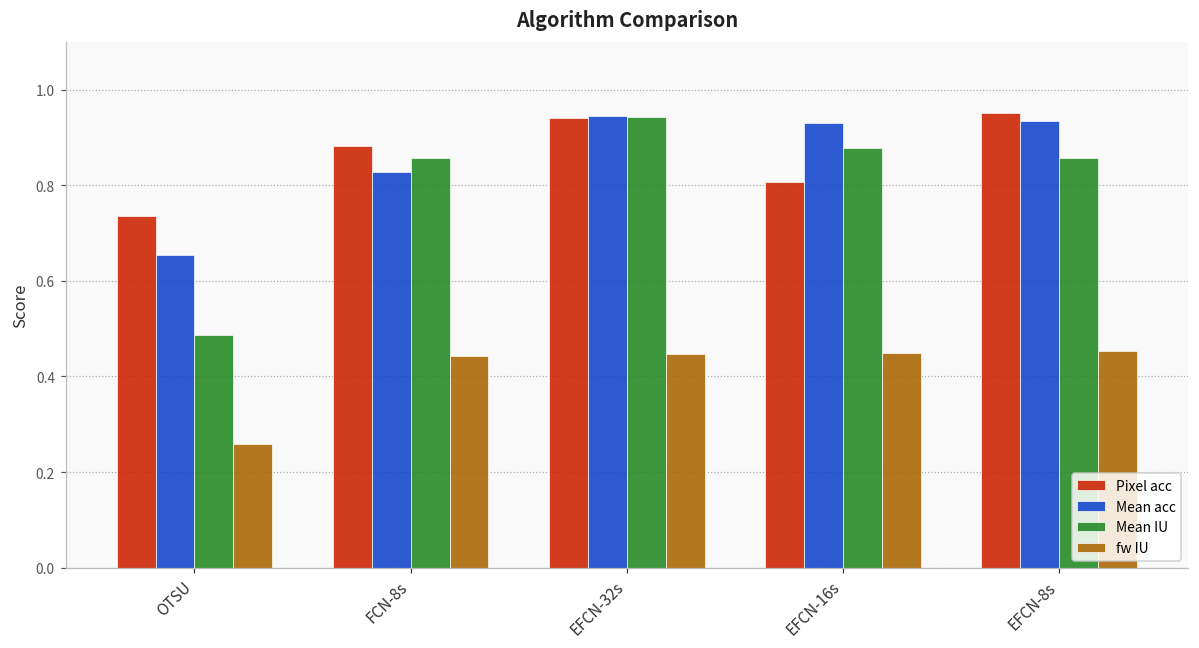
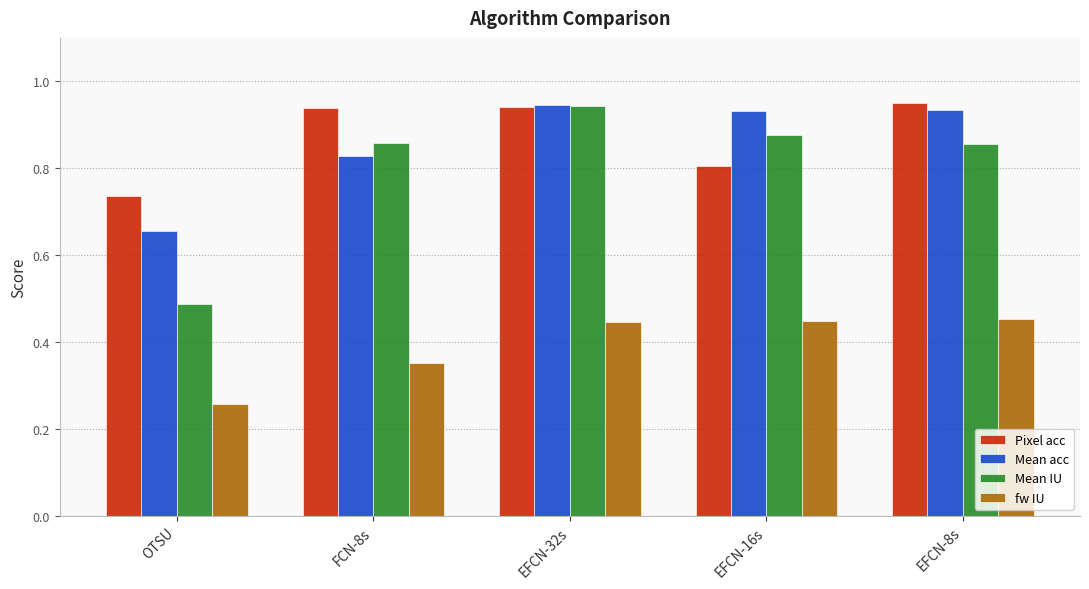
  {
    "Pixel acc": {
      "OTSU": 0.74,
-     "FCN-8s": 0.88,
+     "FCN-8s": 0.94,
      "EFCN-32s": 0.94,
      "EFCN-16s": 0.81,
      "EFCN-8s": 0.95
    },
    "Mean acc": {
      "OTSU": 0.65,
      "FCN-8s": 0.83,
      "EFCN-32s": 0.95,
      "EFCN-16s": 0.93,
      "EFCN-8s": 0.93
    },
    "Mean IU": {
      "OTSU": 0.49,
      "FCN-8s": 0.86,
      "EFCN-32s": 0.94,
      "EFCN-16s": 0.88,
      "EFCN-8s": 0.86
    },
    "fw IU": {
      "OTSU": 0.26,
-     "FCN-8s": 0.44,
+     "FCN-8s": 0.35,
      "EFCN-32s": 0.45,
      "EFCN-16s": 0.45,
      "EFCN-8s": 0.45
    }
  }
